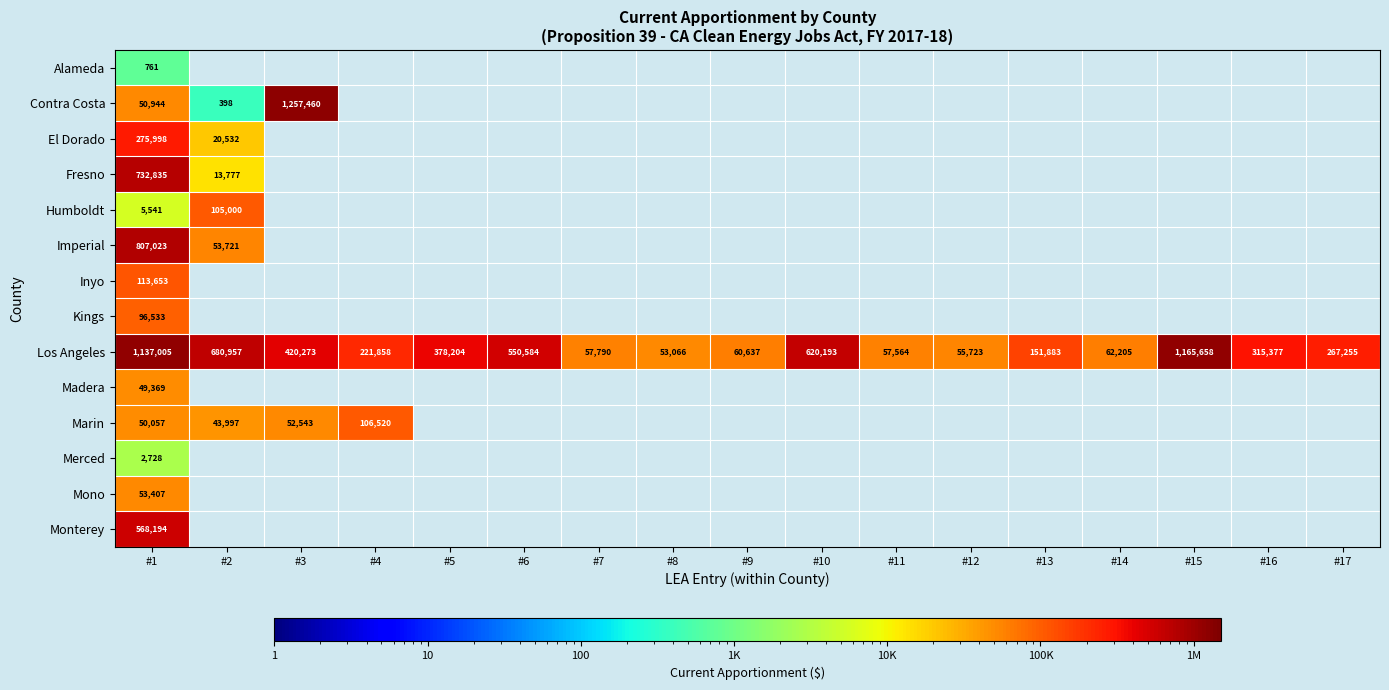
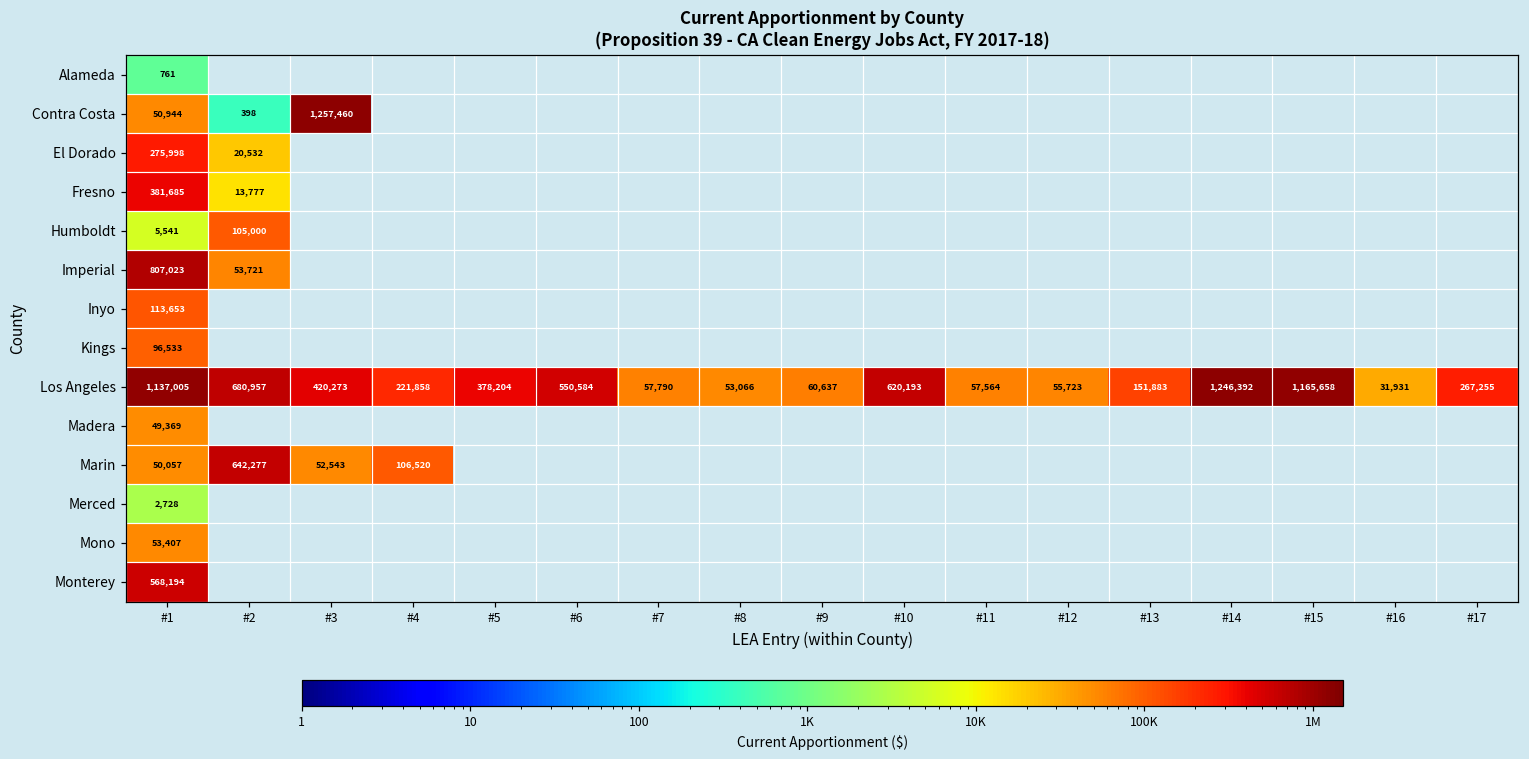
  {
    "Alameda": {
      "#1": "761"
    },
    "Contra Costa": {
      "#1": "50,944",
      "#2": "398",
      "#3": "1,257,460"
    },
    "El Dorado": {
      "#1": "275,998",
      "#2": "20,532"
    },
    "Fresno": {
-     "#1": "732,835",
+     "#1": "381,685",
      "#2": "13,777"
    },
    "Humboldt": {
      "#1": "5,541",
      "#2": "105,000"
    },
    "Imperial": {
      "#1": "807,023",
      "#2": "53,721"
    },
    "Inyo": {
      "#1": "113,653"
    },
    "Kings": {
      "#1": "96,533"
    },
    "Los Angeles": {
      "#1": "1,137,005",
      "#2": "680,957",
      "#3": "420,273",
      "#4": "221,858",
      "#5": "378,204",
      "#6": "550,584",
      "#7": "57,790",
      "#8": "53,066",
      "#9": "60,637",
      "#10": "620,193",
      "#11": "57,564",
      "#12": "55,723",
      "#13": "151,883",
-     "#14": "62,205",
+     "#14": "1,246,392",
      "#15": "1,165,658",
-     "#16": "315,377",
+     "#16": "31,931",
      "#17": "267,255"
    },
    "Madera": {
      "#1": "49,369"
    },
    "Marin": {
      "#1": "50,057",
-     "#2": "43,997",
+     "#2": "642,277",
      "#3": "52,543",
      "#4": "106,520"
    },
    "Merced": {
      "#1": "2,728"
    },
    "Mono": {
      "#1": "53,407"
    },
    "Monterey": {
      "#1": "568,194"
    }
  }
